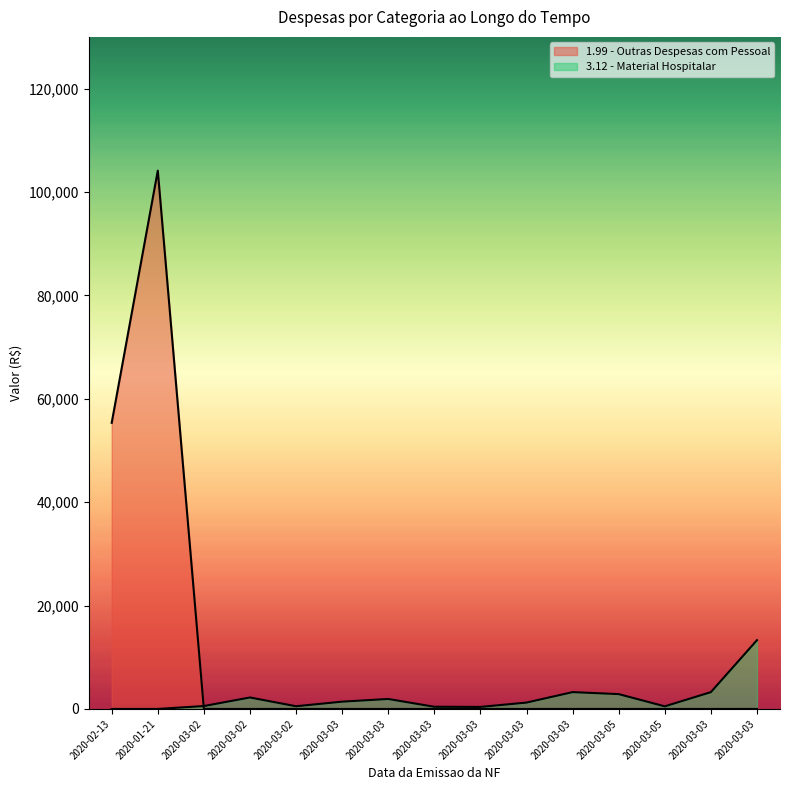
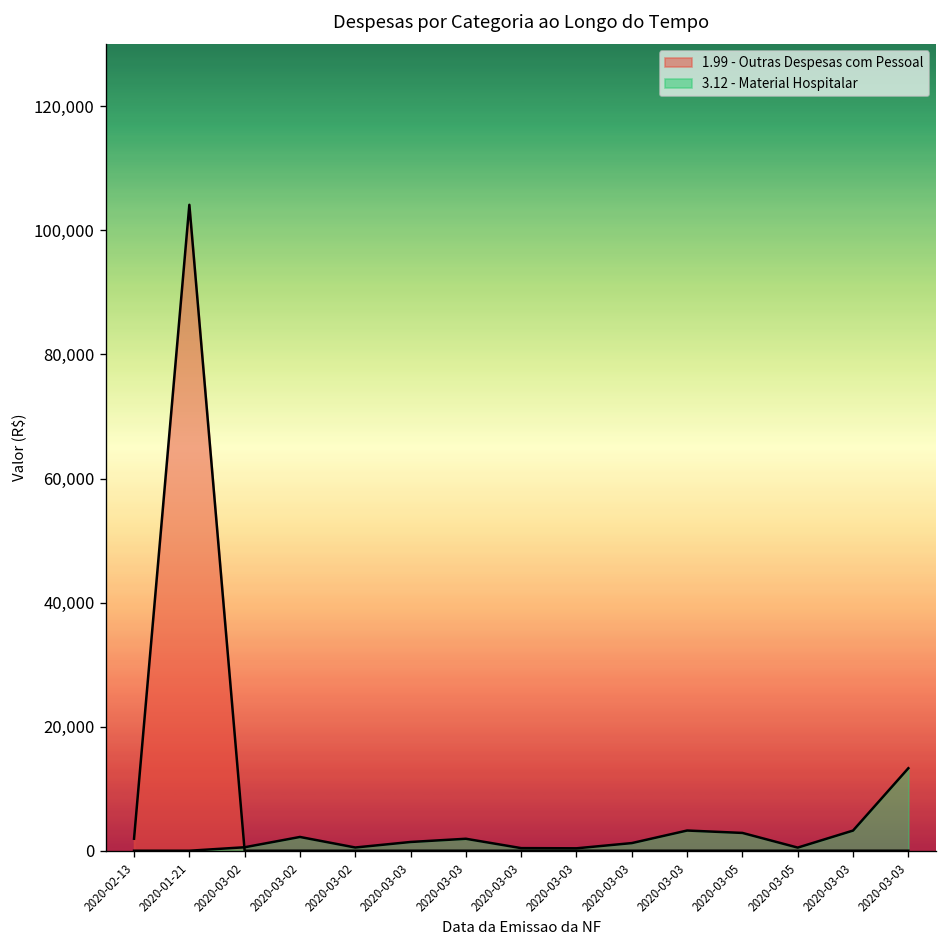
  {
    "1.99 - Outras Despesas com Pessoal": {
-     "2020-02-13": "55,000",
+     "2020-02-13": "2,000",
      "2020-01-21": "104,000"
    },
    "3.12 - Material Hospitalar": {
      "2020-02-13": "0",
      "2020-01-21": "0"
    }
  }
